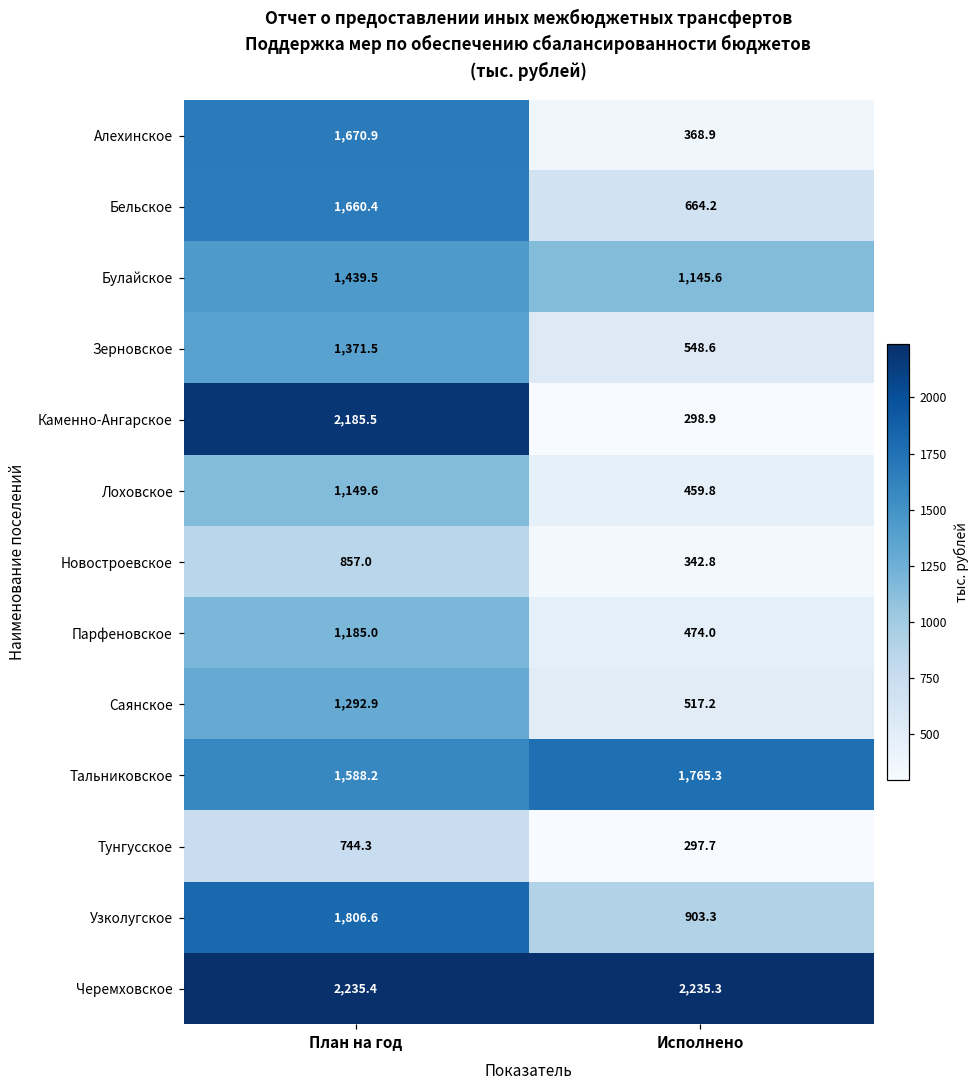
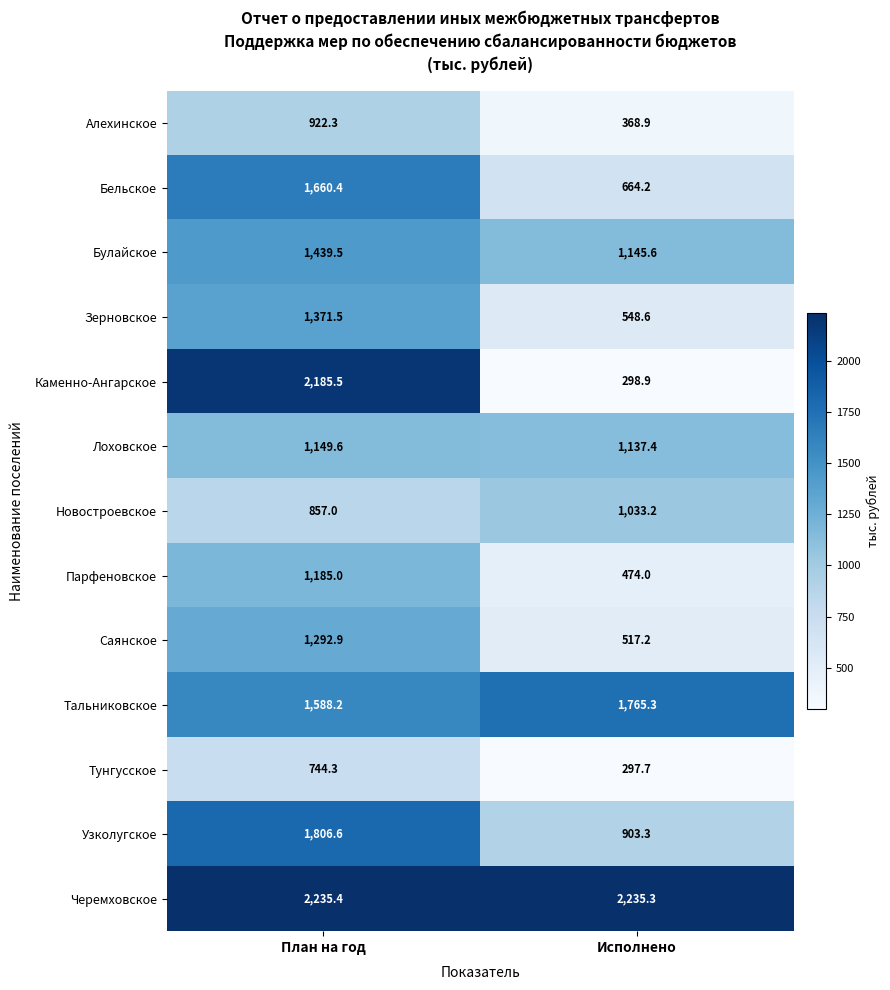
  {
    "Алехинское": {
-     "План на год": "1,670.9",
+     "План на год": "922.3",
      "Исполнено": "368.9"
    },
    "Бельское": {
      "План на год": "1,660.4",
      "Исполнено": "664.2"
    },
    "Булайское": {
      "План на год": "1,439.5",
      "Исполнено": "1,145.6"
    },
    "Зерновское": {
      "План на год": "1,371.5",
      "Исполнено": "548.6"
    },
    "Каменно-Ангарское": {
      "План на год": "2,185.5",
      "Исполнено": "298.9"
    },
    "Лоховское": {
      "План на год": "1,149.6",
-     "Исполнено": "459.8"
+     "Исполнено": "1,137.4"
    },
    "Новостроевское": {
      "План на год": "857.0",
-     "Исполнено": "342.8"
+     "Исполнено": "1,033.2"
    },
    "Парфеновское": {
      "План на год": "1,185.0",
      "Исполнено": "474.0"
    },
    "Саянское": {
      "План на год": "1,292.9",
      "Исполнено": "517.2"
    },
    "Тальниковское": {
      "План на год": "1,588.2",
      "Исполнено": "1,765.3"
    },
    "Тунгусское": {
      "План на год": "744.3",
      "Исполнено": "297.7"
    },
    "Узколугское": {
      "План на год": "1,806.6",
      "Исполнено": "903.3"
    },
    "Черемховское": {
      "План на год": "2,235.4",
      "Исполнено": "2,235.3"
    }
  }
